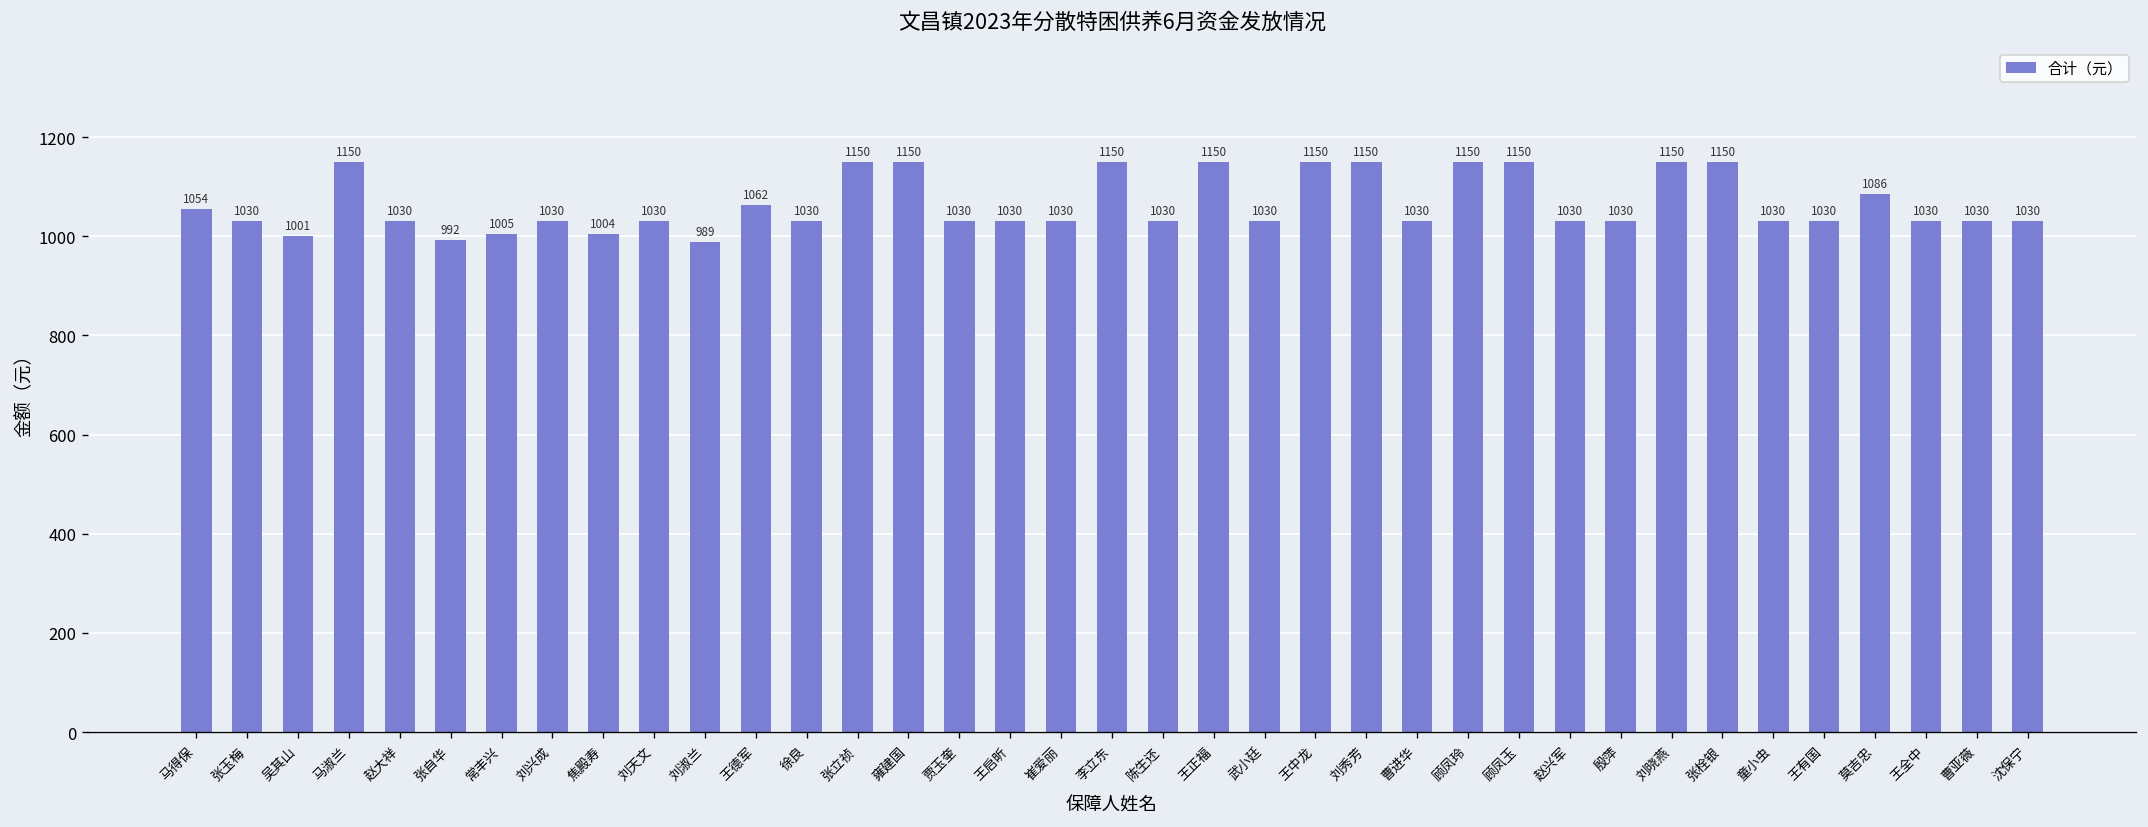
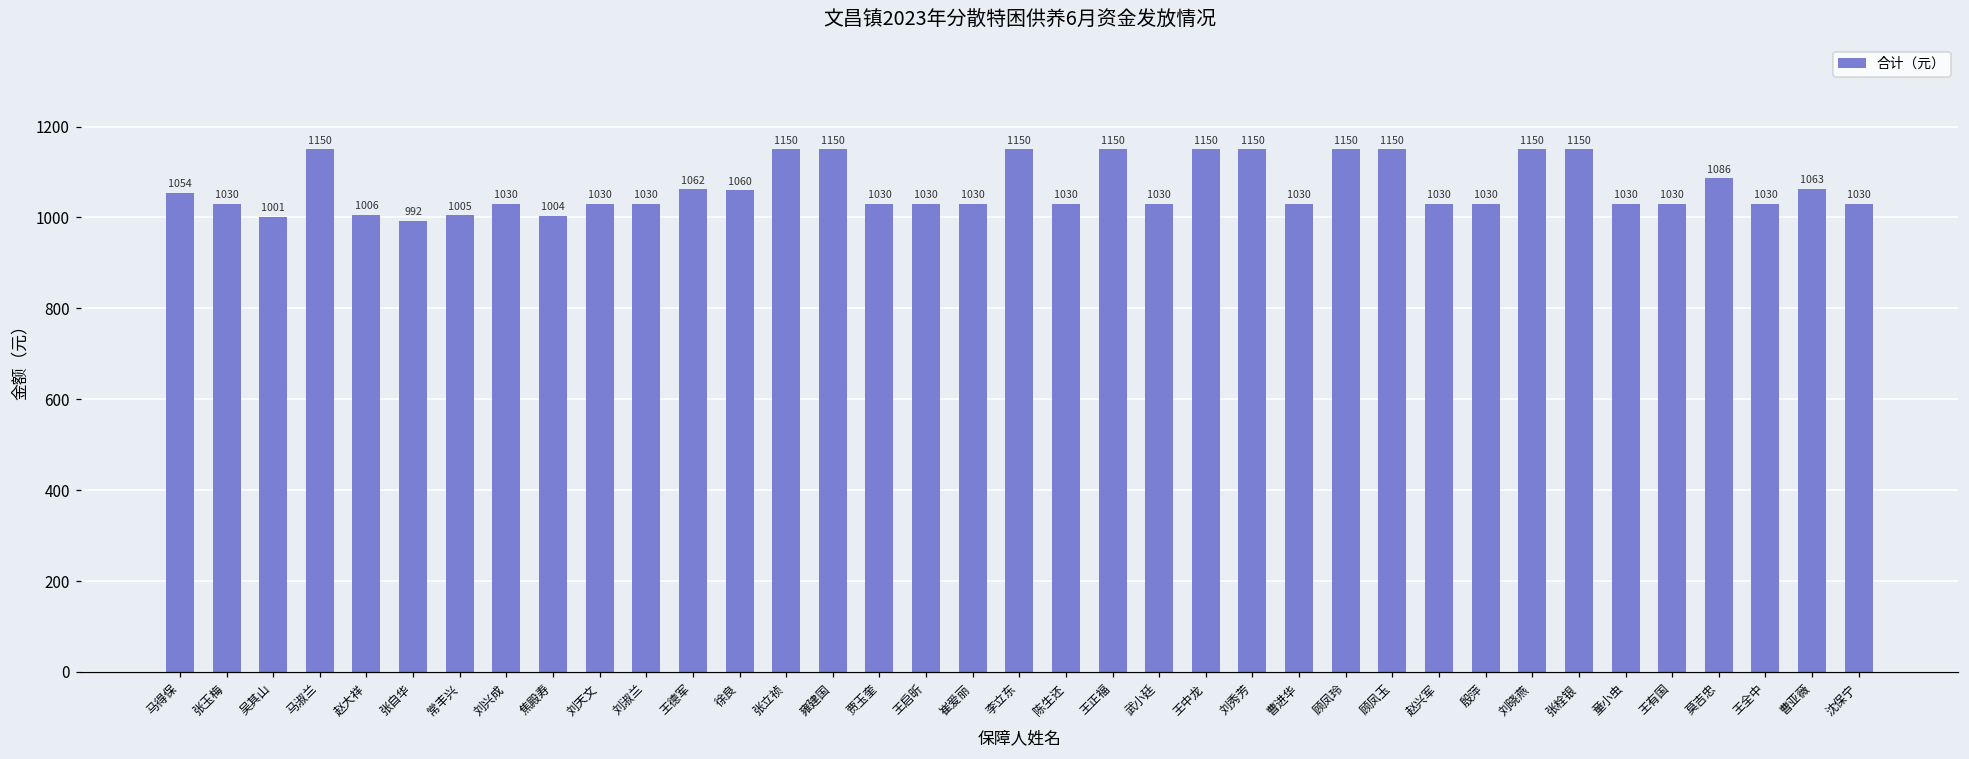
  {
    "马得保": 1054,
    "张玉梅": 1030,
    "吴其山": 1001,
    "马淑兰": 1150,
-   "赵大祥": 1030,
+   "赵大祥": 1006,
    "张自华": 992,
    "常丰兴": 1005,
    "刘兴成": 1030,
    "焦殿寿": 1004,
    "刘天文": 1030,
-   "刘淑兰": 989,
+   "刘淑兰": 1030,
    "王德军": 1062,
-   "徐良": 1030,
+   "徐良": 1060,
    "张立祯": 1150,
    "雍建国": 1150,
    "贾玉奎": 1030,
    "王启昕": 1030,
    "崔爱丽": 1030,
    "李立东": 1150,
    "陈生还": 1030,
    "王正福": 1150,
    "武小廷": 1030,
    "王中龙": 1150,
    "刘秀芳": 1150,
    "曹进华": 1030,
    "顾凤玲": 1150,
    "顾凤玉": 1150,
    "赵兴军": 1030,
    "殷萍": 1030,
    "刘晓燕": 1150,
    "张栓银": 1150,
    "童小虫": 1030,
    "王有国": 1030,
    "莫吉忠": 1086,
    "王全中": 1030,
-   "曹亚薇": 1030,
+   "曹亚薇": 1063,
    "沈保宁": 1030
  }
